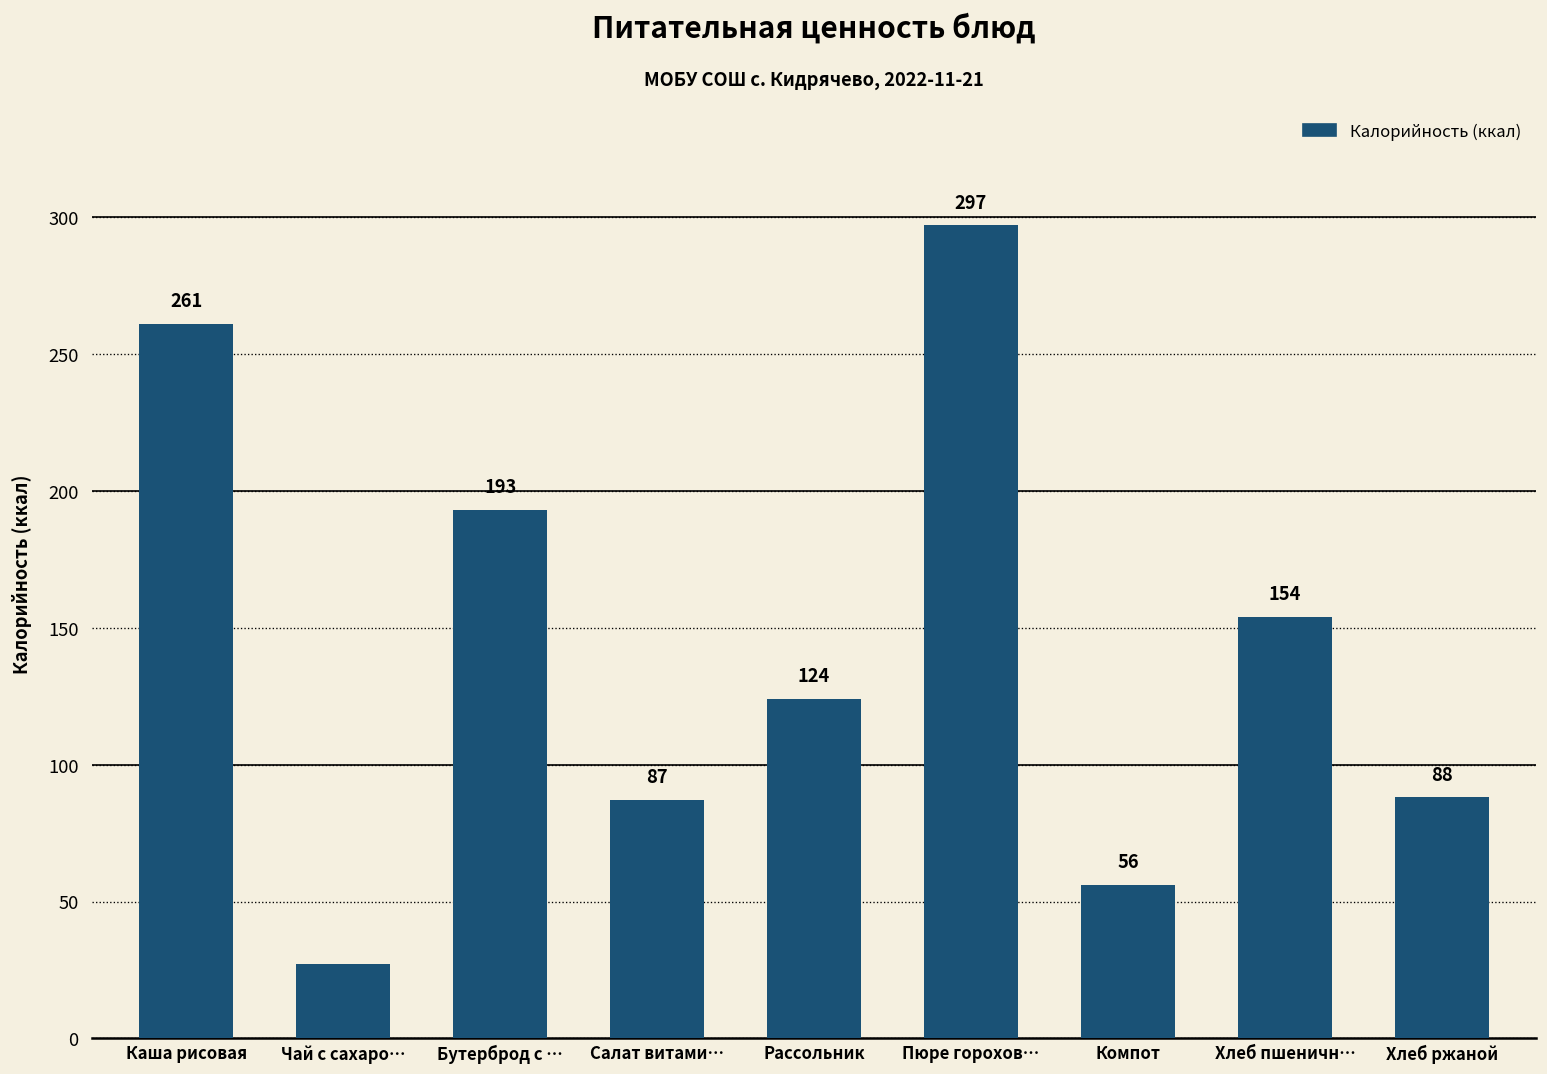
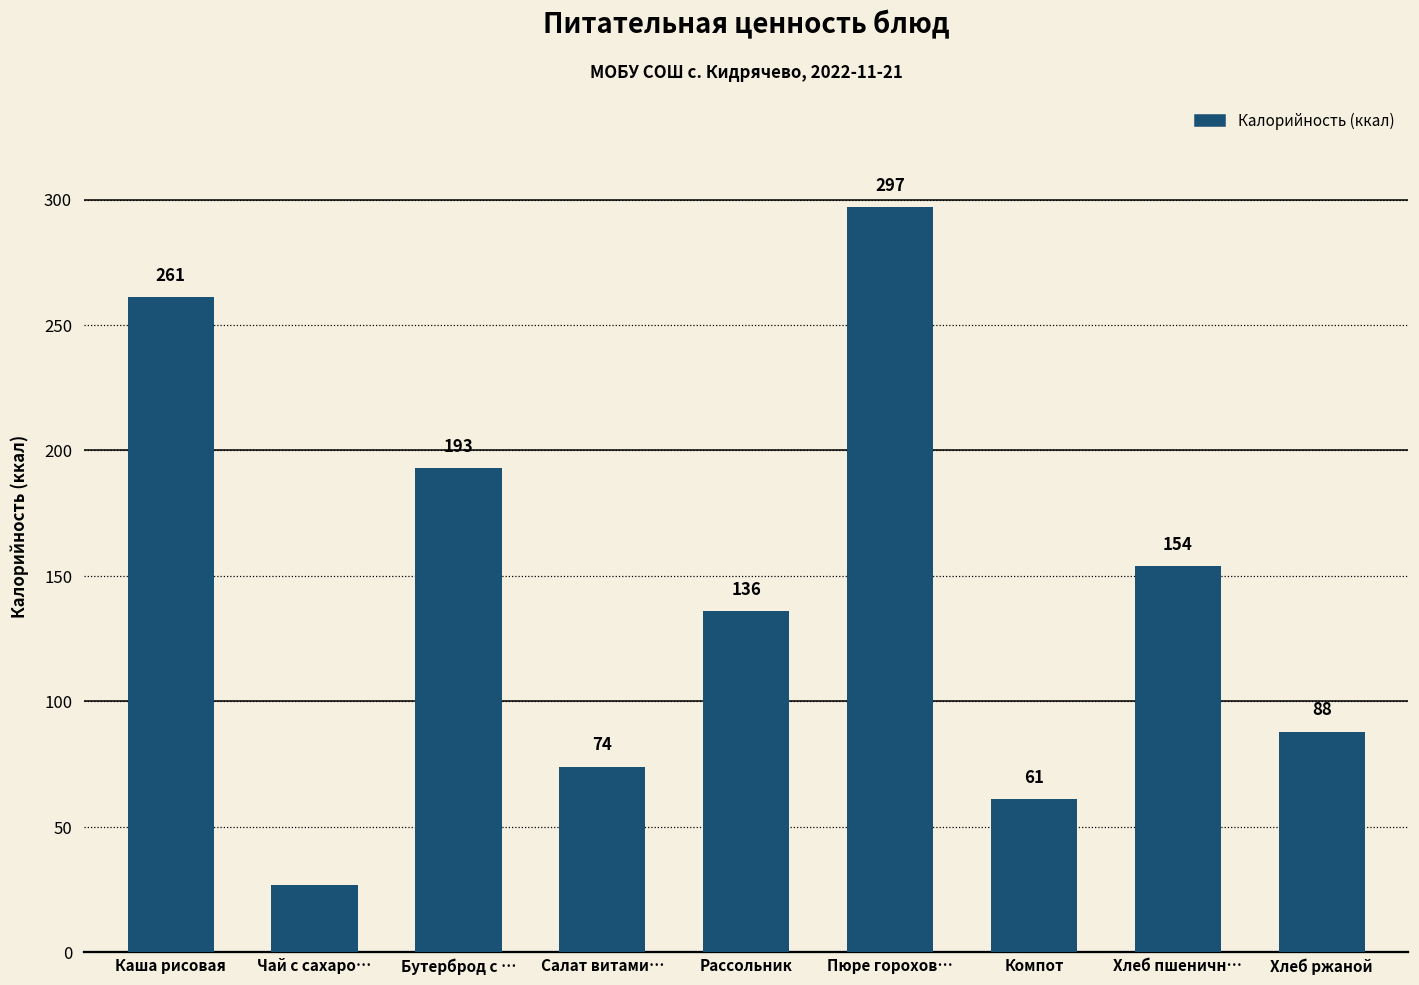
  {
    "Каша рисовая": 261,
    "Бутерброд с …": 193,
-   "Салат витами…": 87,
-   "Рассольник": 124,
+   "Салат витами…": 74,
+   "Рассольник": 136,
    "Пюре горохов…": 297,
-   "Компот": 56,
+   "Компот": 61,
    "Хлеб пшеничн…": 154,
    "Хлеб ржаной": 88
  }
